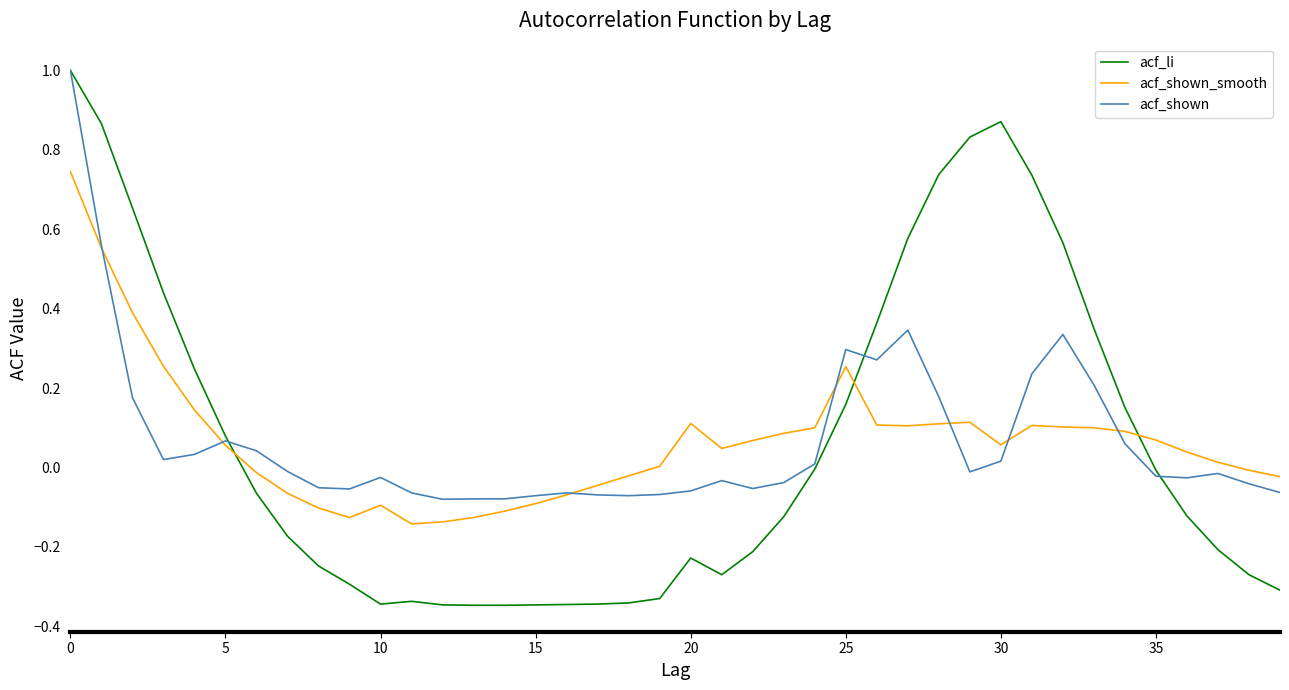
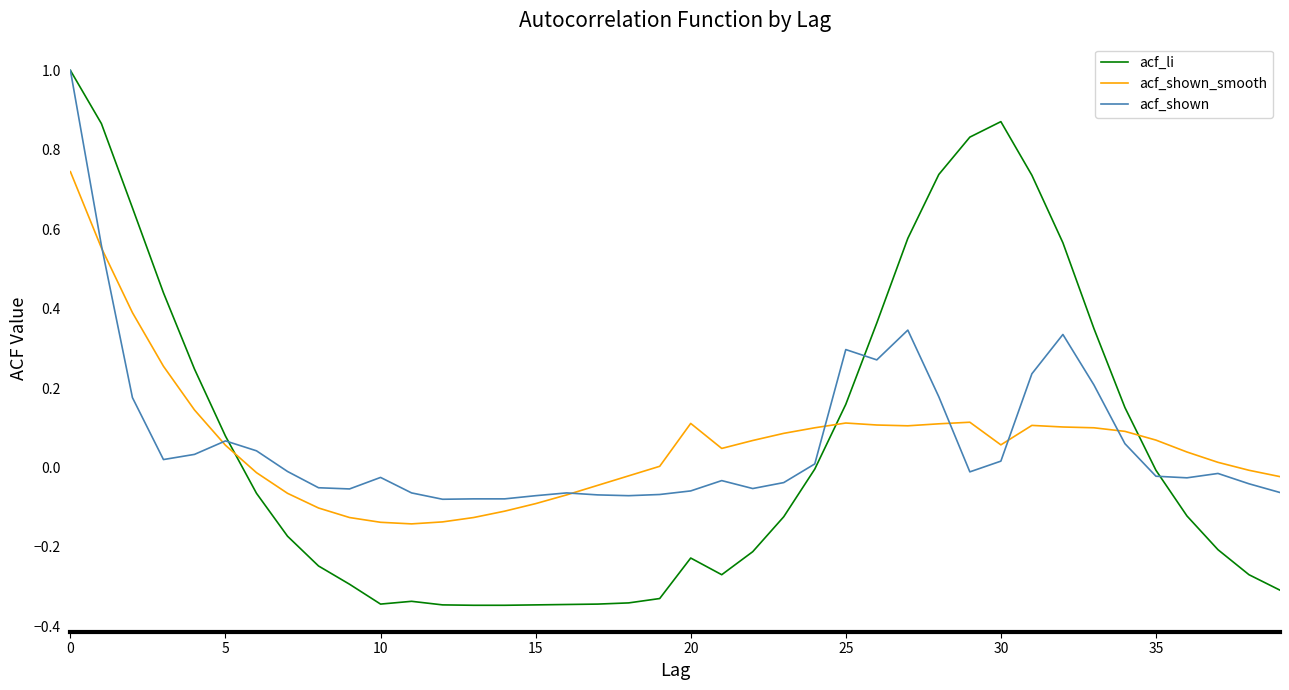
  {
    "acf_li": {
      "5": 0.08,
      "10": -0.34,
      "15": -0.35,
      "20": -0.23,
      "25": 0.16,
      "30": 0.87,
      "35": -0.01
    },
    "acf_shown_smooth": {
      "0": 0.75,
      "5": 0.06,
-     "10": -0.10,
+     "10": -0.14,
      "15": -0.09,
      "20": 0.11,
-     "25": 0.25,
+     "25": 0.11,
      "30": 0.06,
      "35": 0.07
    },
    "acf_shown": {
      "5": 0.07,
      "10": -0.03,
      "15": -0.07,
      "20": -0.06,
      "25": 0.30,
      "30": 0.02,
      "35": -0.02
    }
  }
